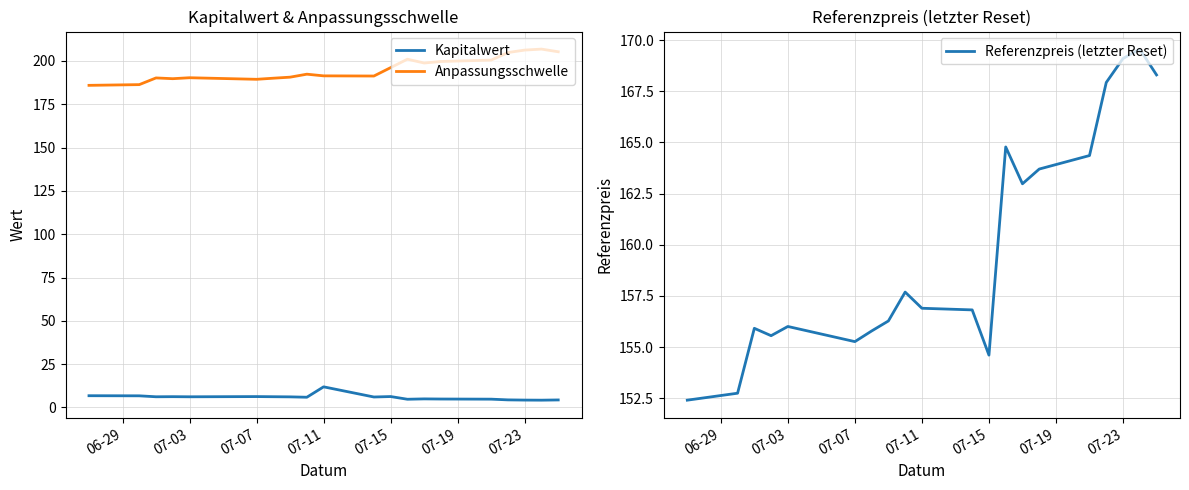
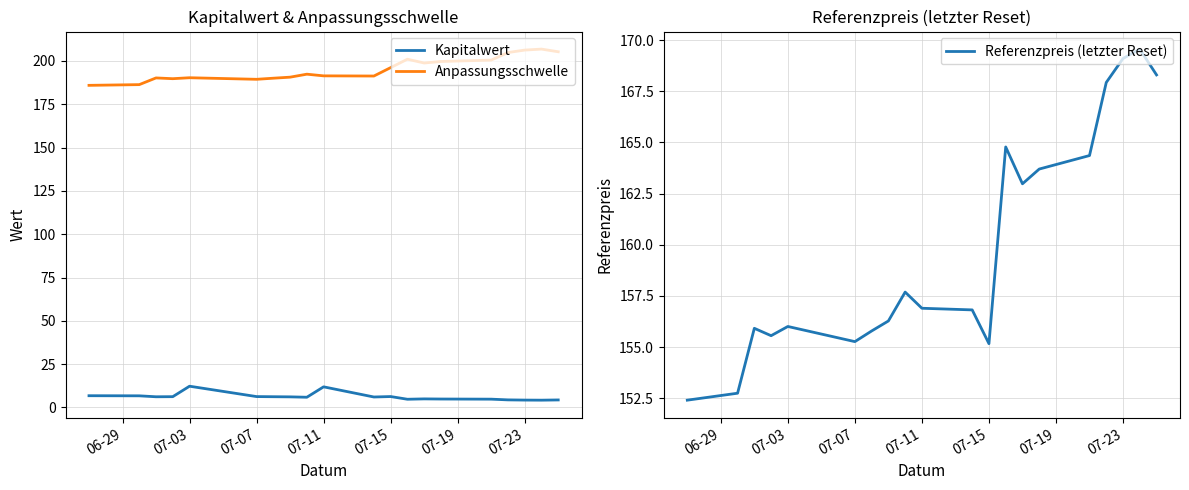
  {
    "Kapitalwert & Anpassungsschwelle": {
      "Kapitalwert": {
-       "07-03": 6,
+       "07-03": 12,
        "07-07": 6,
        "07-11": 12,
        "07-15": 6,
        "07-23": 4
      },
      "Anpassungsschwelle": {
        "07-03": 190,
        "07-07": 189,
        "07-11": 191
      }
    },
    "Referenzpreis (letzter Reset)": {
      "07-03": 156.0,
      "07-07": 155.3,
      "07-11": 156.9,
-     "07-15": 154.6
+     "07-15": 155.2
    }
  }
